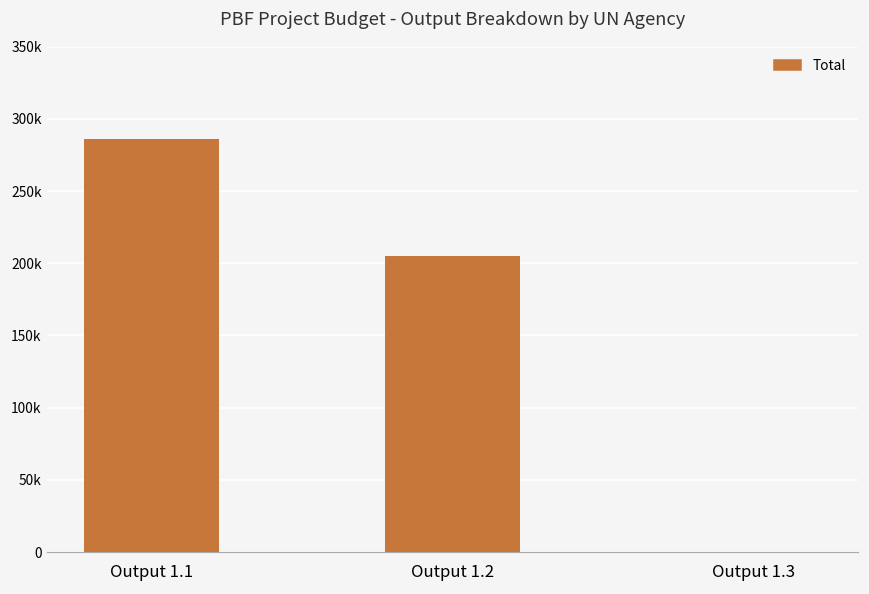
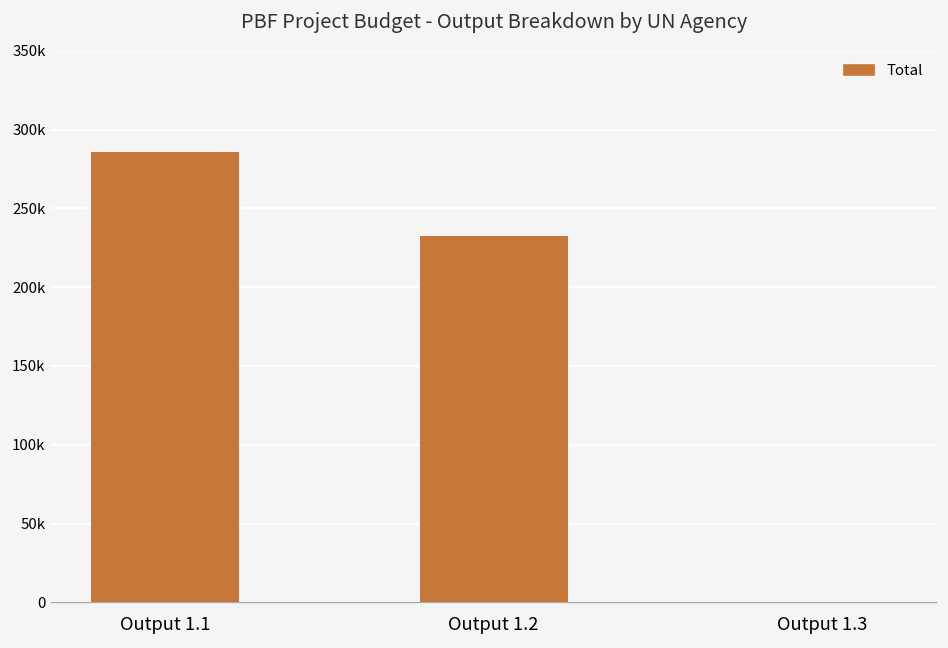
  {
    "Output 1.1": 286000,
-   "Output 1.2": 205000,
+   "Output 1.2": 233000,
    "Output 1.3": 0
  }
